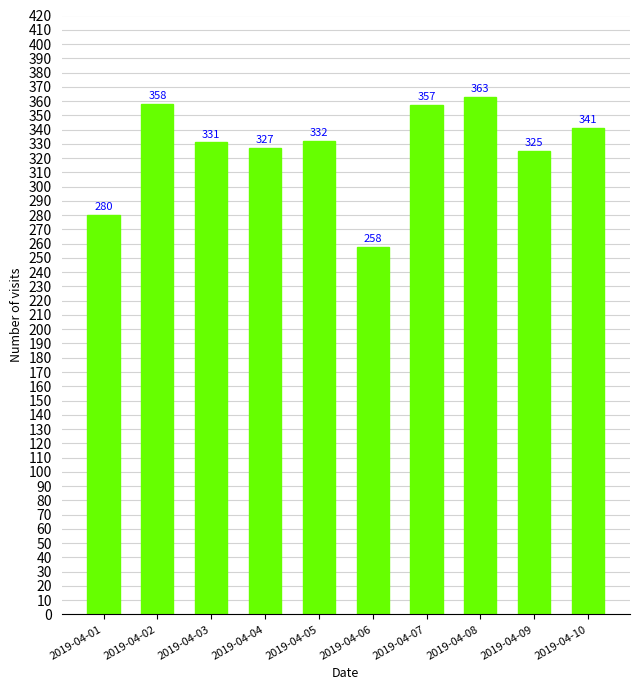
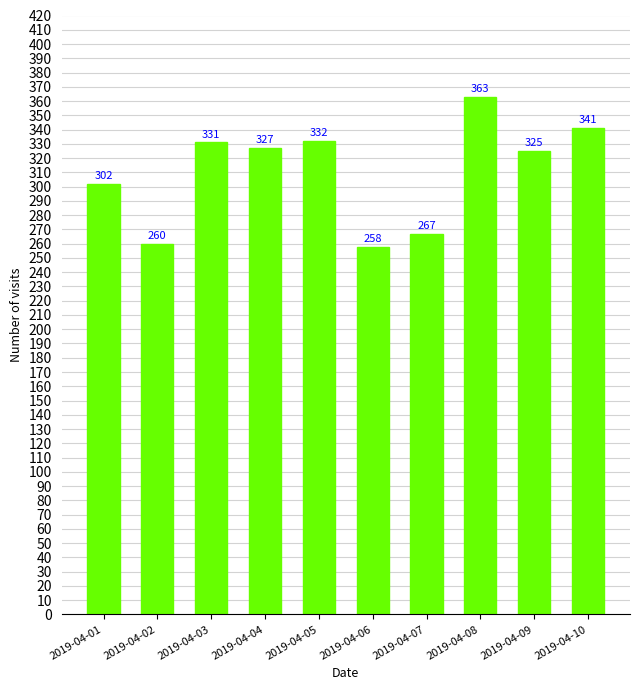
  {
-   "2019-04-01": 280,
-   "2019-04-02": 358,
+   "2019-04-01": 302,
+   "2019-04-02": 260,
    "2019-04-03": 331,
    "2019-04-04": 327,
    "2019-04-05": 332,
    "2019-04-06": 258,
-   "2019-04-07": 357,
+   "2019-04-07": 267,
    "2019-04-08": 363,
    "2019-04-09": 325,
    "2019-04-10": 341
  }
